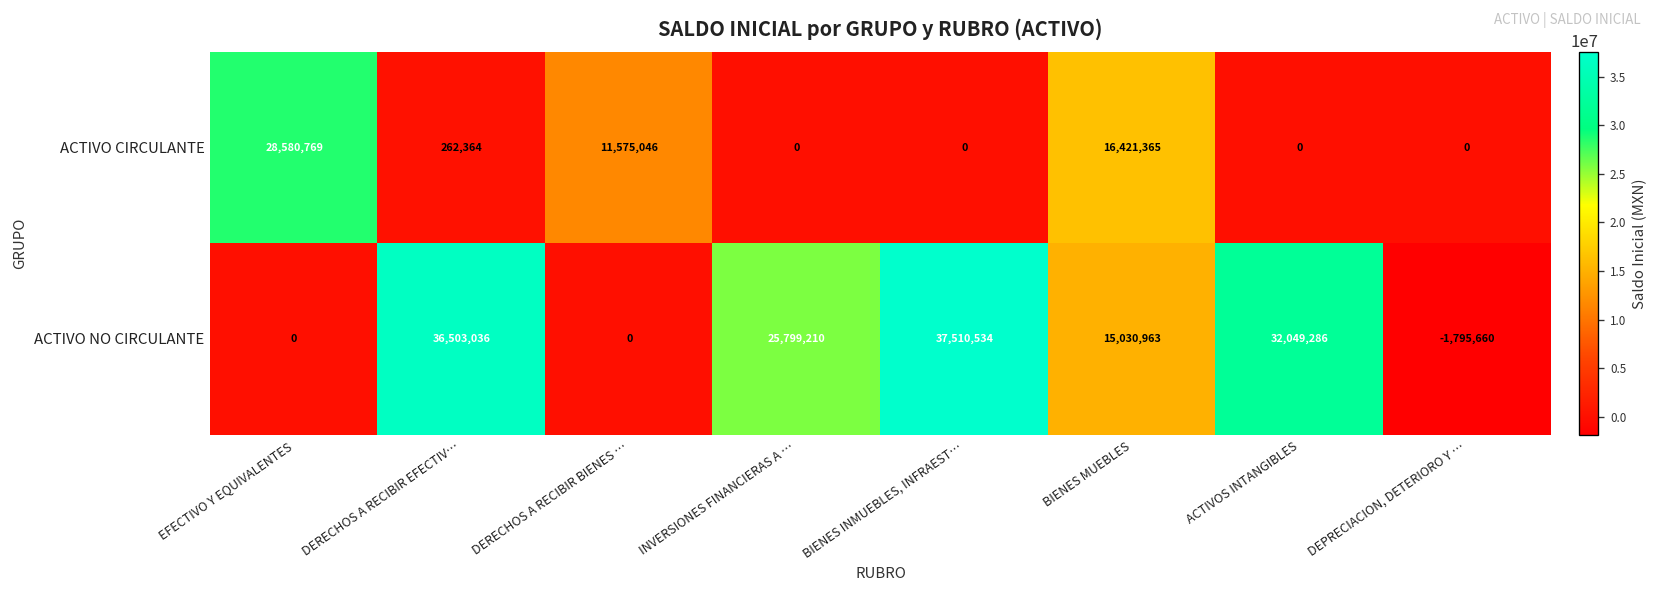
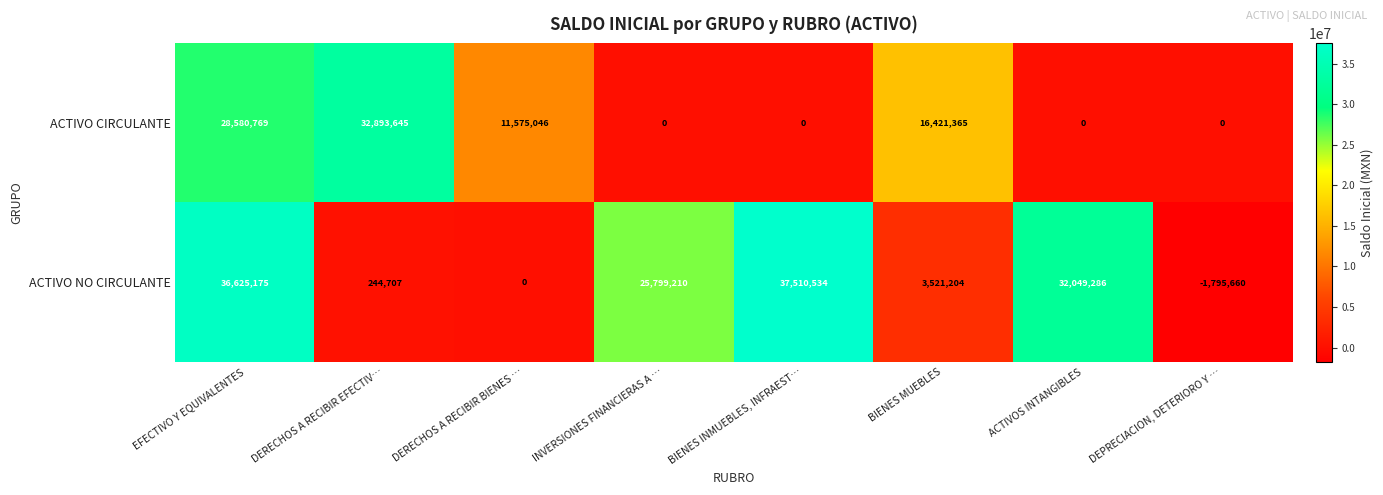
  {
    "ACTIVO CIRCULANTE": {
      "EFECTIVO Y EQUIVALENTES": "28,580,769",
-     "DERECHOS A RECIBIR EFECTIV…": "262,364",
+     "DERECHOS A RECIBIR EFECTIV…": "32,893,645",
      "DERECHOS A RECIBIR BIENES …": "11,575,046",
      "INVERSIONES FINANCIERAS A …": "0",
      "BIENES INMUEBLES, INFRAEST…": "0",
      "BIENES MUEBLES": "16,421,365",
      "ACTIVOS INTANGIBLES": "0",
      "DEPRECIACION, DETERIORO Y …": "0"
    },
    "ACTIVO NO CIRCULANTE": {
-     "EFECTIVO Y EQUIVALENTES": "0",
-     "DERECHOS A RECIBIR EFECTIV…": "36,503,036",
+     "EFECTIVO Y EQUIVALENTES": "36,625,175",
+     "DERECHOS A RECIBIR EFECTIV…": "244,707",
      "DERECHOS A RECIBIR BIENES …": "0",
      "INVERSIONES FINANCIERAS A …": "25,799,210",
      "BIENES INMUEBLES, INFRAEST…": "37,510,534",
-     "BIENES MUEBLES": "15,030,963",
+     "BIENES MUEBLES": "3,521,204",
      "ACTIVOS INTANGIBLES": "32,049,286",
      "DEPRECIACION, DETERIORO Y …": "-1,795,660"
    }
  }
